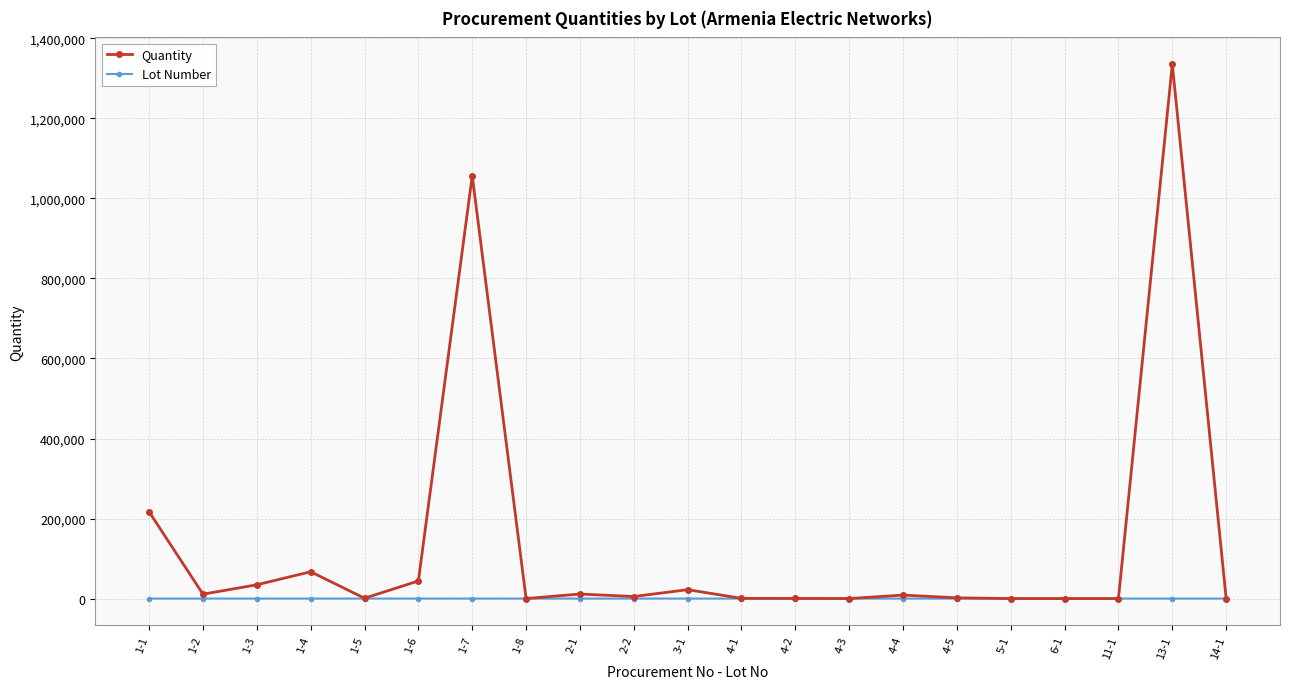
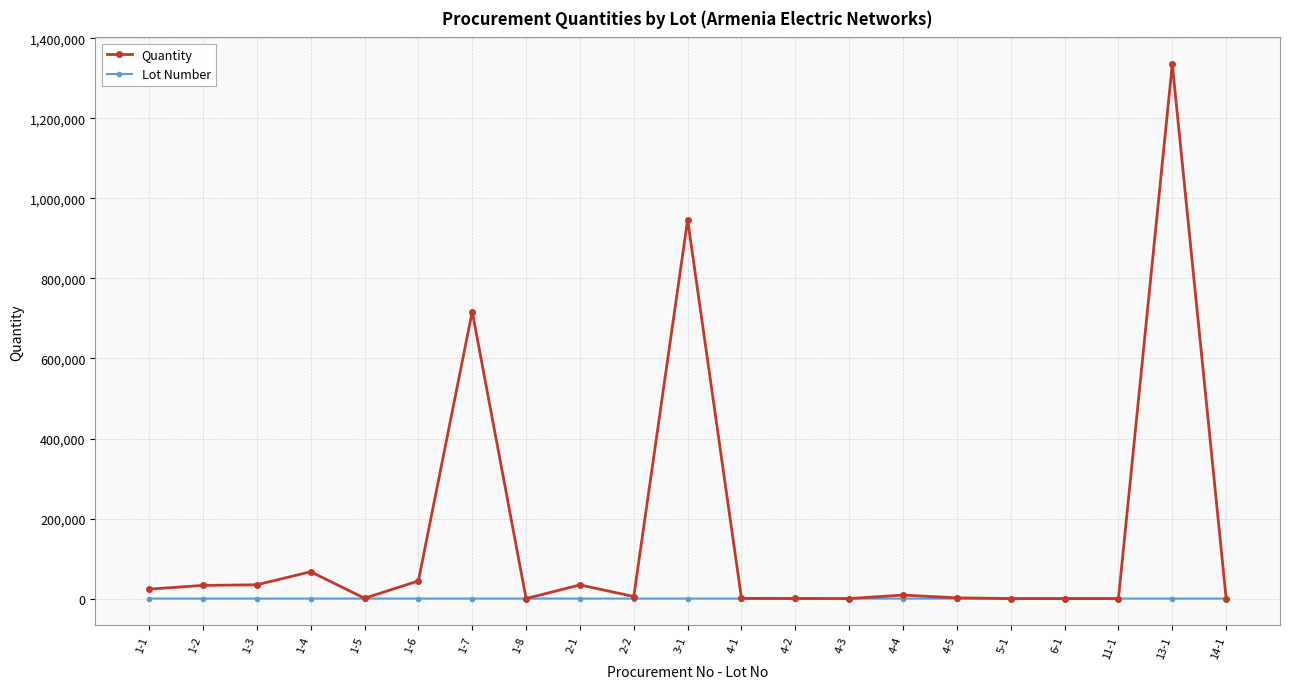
  {
    "Quantity": {
-     "1-1": "220,000",
-     "1-2": "10,000",
+     "1-1": "20,000",
+     "1-2": "30,000",
      "1-3": "30,000",
      "1-4": "70,000",
      "1-6": "40,000",
-     "1-7": "1,060,000",
-     "2-1": "10,000",
-     "3-1": "20,000",
+     "1-7": "720,000",
+     "2-1": "30,000",
+     "3-1": "950,000",
      "4-4": "10,000",
      "13-1": "1,340,000"
    },
    "Lot Number": {
      "1-1": "0",
      "1-2": "0",
      "1-3": "0",
      "1-4": "0",
      "1-6": "0",
      "1-7": "0",
      "2-1": "0",
      "3-1": "0",
      "4-4": "0",
      "13-1": "0"
    }
  }
